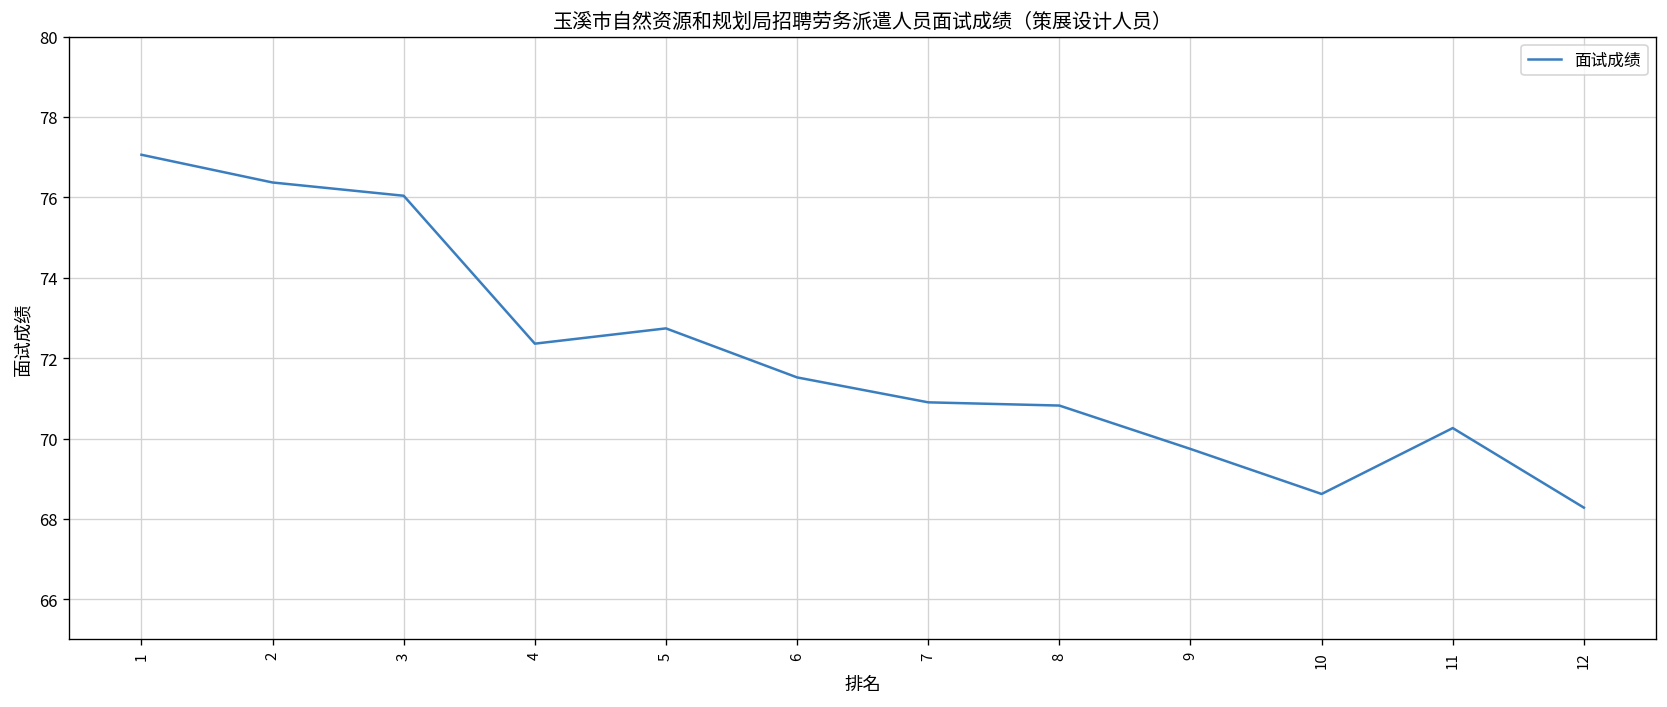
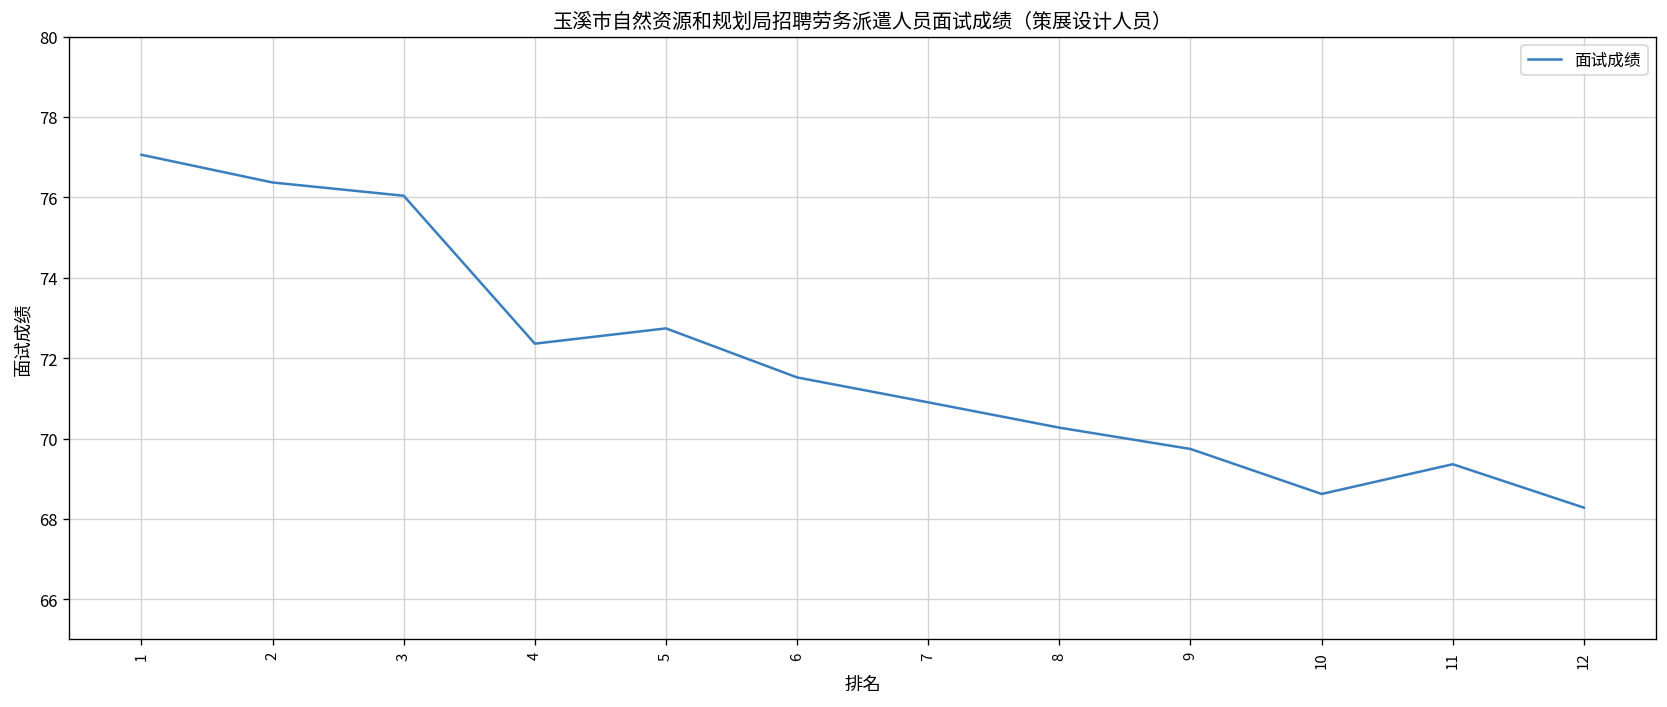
  {
    "1": 77.1,
    "2": 76.4,
    "3": 76.0,
    "4": 72.4,
    "5": 72.7,
    "6": 71.5,
    "7": 70.9,
-   "8": 70.8,
+   "8": 70.3,
    "9": 69.7,
    "10": 68.6,
-   "11": 70.3,
+   "11": 69.4,
    "12": 68.3
  }
